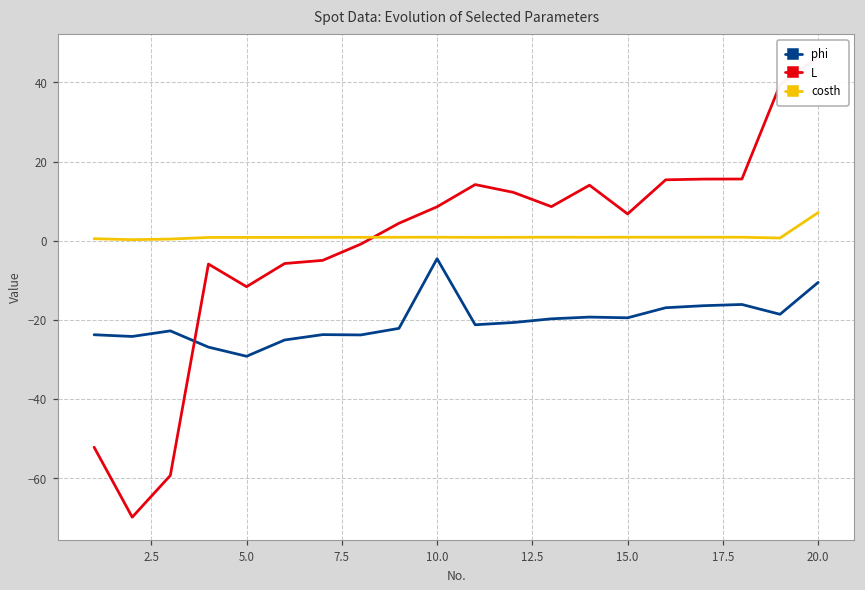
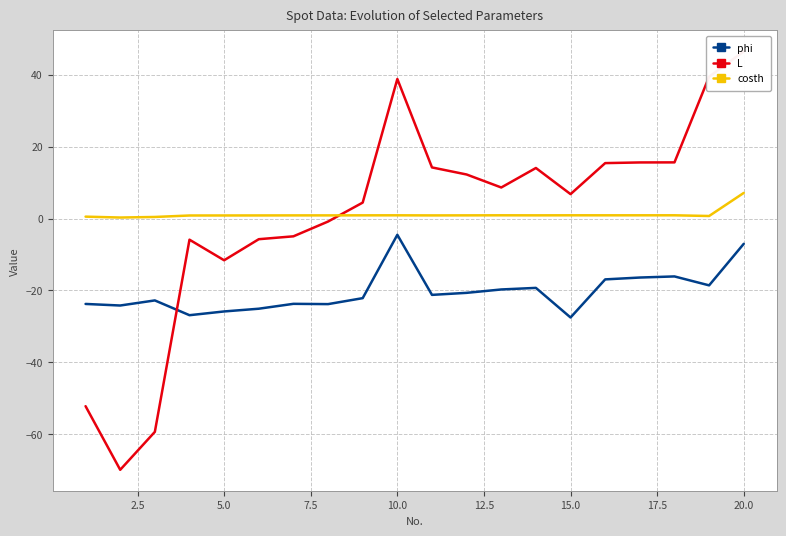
  {
    "phi": {
-     "5.0": -29,
+     "5.0": -26,
      "10.0": -5,
-     "15.0": -19,
-     "20.0": -11
+     "15.0": -27,
+     "20.0": -7
    },
    "L": {
      "5.0": -12,
-     "10.0": 9,
+     "10.0": 39,
      "15.0": 7
    },
    "costh": {
      "5.0": 1,
      "10.0": 1,
      "15.0": 1,
      "20.0": 7
    }
  }
